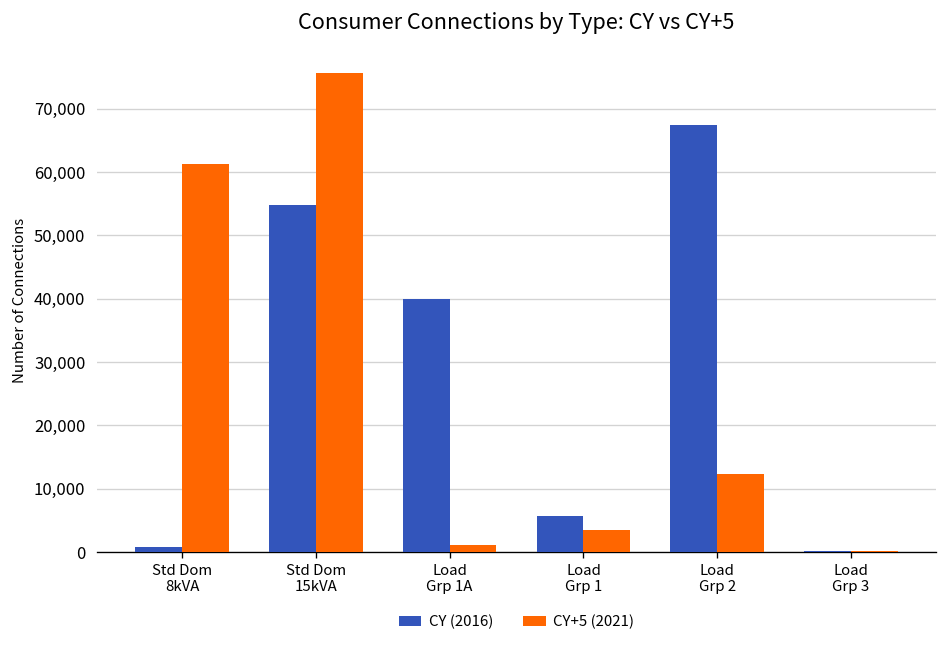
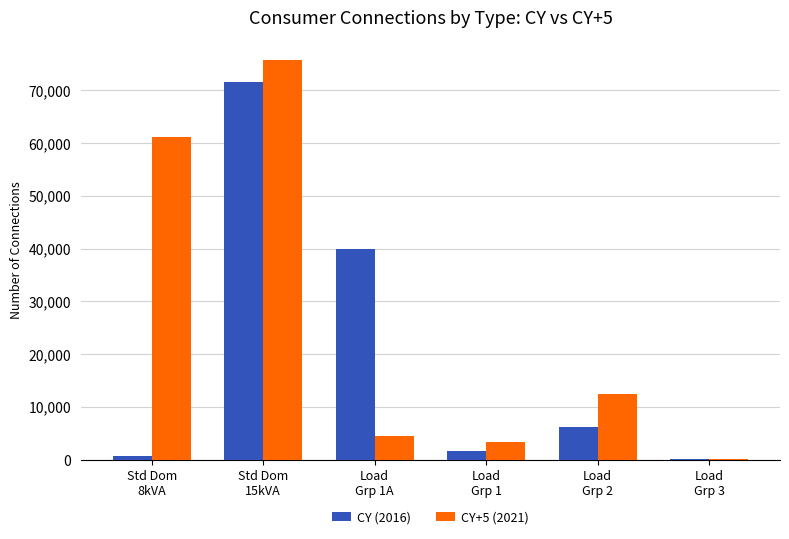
  {
    "CY (2016)": {
      "Std Dom 8kVA": "1,000",
-     "Std Dom 15kVA": "55,000",
+     "Std Dom 15kVA": "72,000",
      "Load Grp 1A": "40,000",
-     "Load Grp 1": "6,000",
-     "Load Grp 2": "67,000"
+     "Load Grp 1": "2,000",
+     "Load Grp 2": "6,000"
    },
    "CY+5 (2021)": {
      "Std Dom 8kVA": "61,000",
      "Std Dom 15kVA": "76,000",
-     "Load Grp 1A": "1,000",
+     "Load Grp 1A": "4,000",
      "Load Grp 1": "3,000",
      "Load Grp 2": "12,000"
    }
  }
